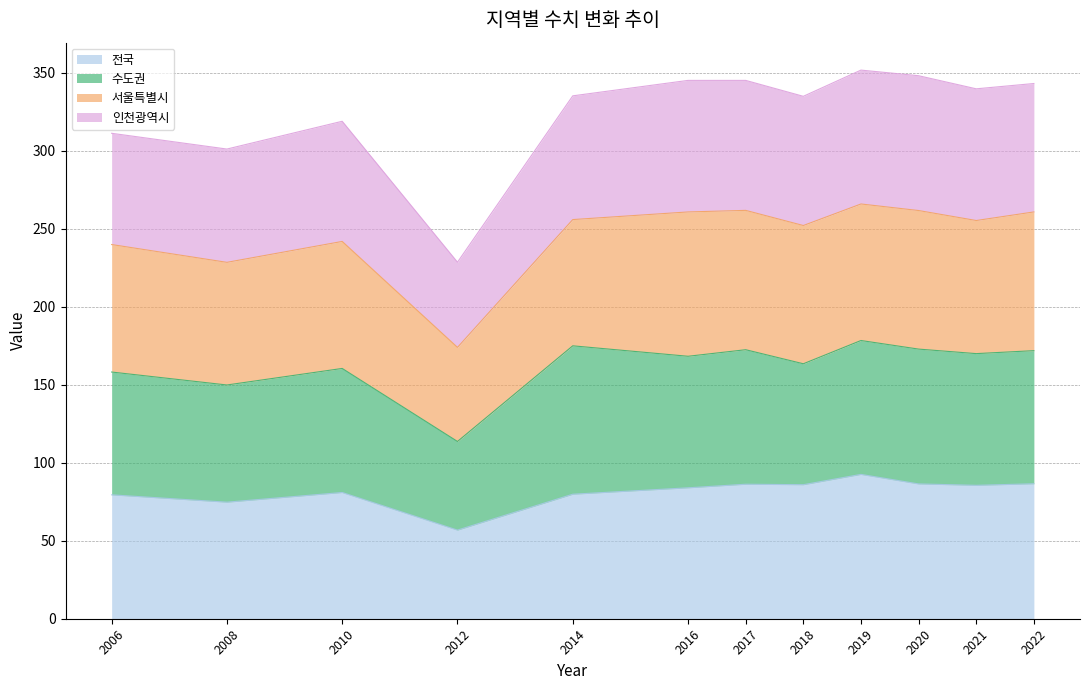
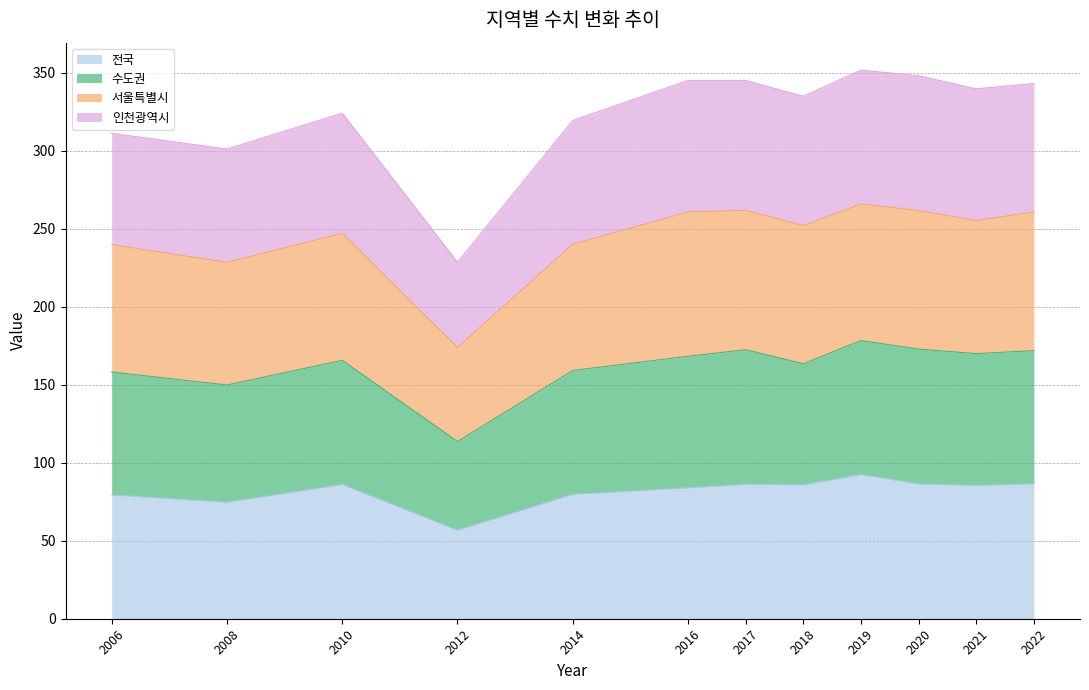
  {
    "전국": {
      "2006": 79,
      "2008": 75,
-     "2010": 81,
+     "2010": 86,
      "2012": 57,
      "2014": 80,
      "2016": 84,
      "2017": 86,
      "2018": 86,
      "2019": 93,
      "2020": 86,
      "2021": 86,
      "2022": 87
    },
    "수도권": {
      "2006": 79,
      "2008": 75,
      "2010": 80,
      "2012": 57,
-     "2014": 95,
+     "2014": 79,
      "2016": 84,
      "2017": 86,
      "2018": 78,
      "2019": 86,
      "2020": 86,
      "2021": 84,
      "2022": 85
    },
    "서울특별시": {
      "2006": 82,
      "2008": 79,
      "2010": 81,
      "2012": 60,
      "2014": 81,
      "2016": 93,
      "2017": 89,
      "2018": 89,
      "2019": 88,
      "2020": 89,
      "2021": 85,
      "2022": 89
    },
    "인천광역시": {
      "2006": 71,
      "2008": 73,
      "2010": 77,
      "2012": 55,
      "2014": 79,
      "2016": 84,
      "2017": 83,
      "2018": 83,
      "2019": 86,
      "2020": 86,
      "2021": 84,
      "2022": 82
    }
  }
